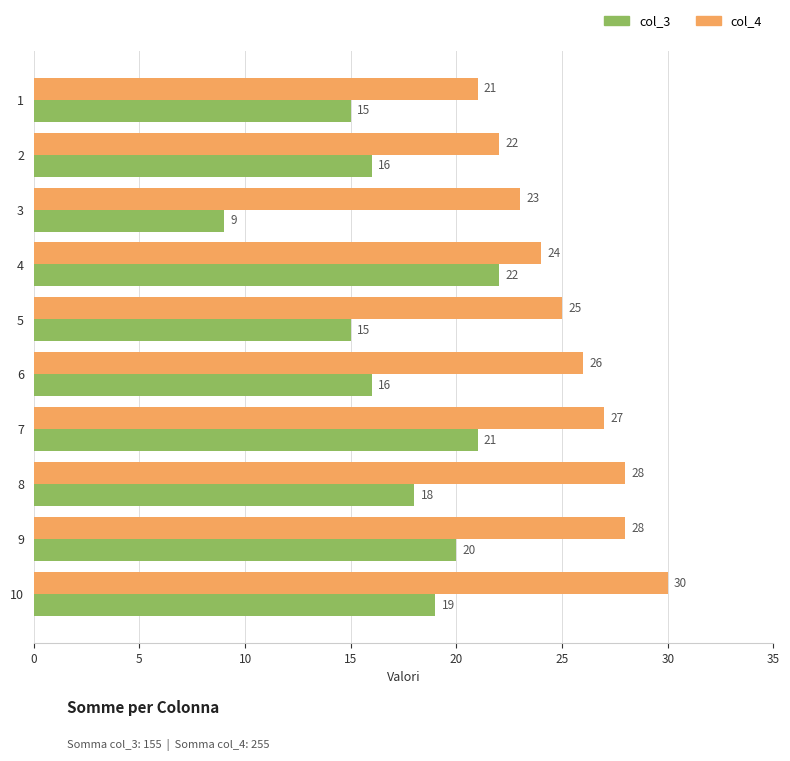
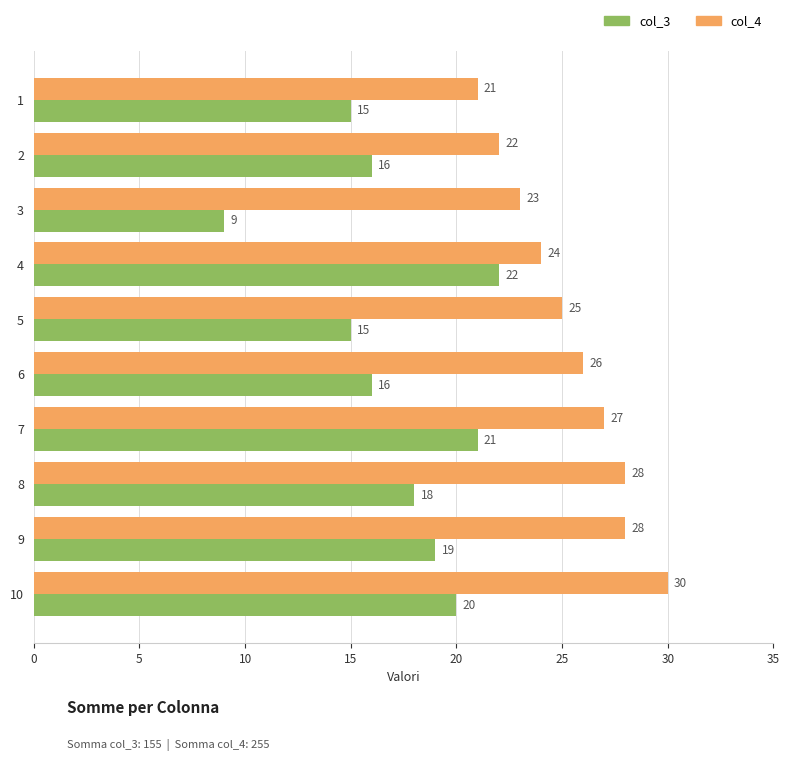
  {
    "col_3": {
      "1": 15,
      "2": 16,
      "3": 9,
      "4": 22,
      "5": 15,
      "6": 16,
      "7": 21,
      "8": 18,
-     "9": 20,
-     "10": 19
+     "9": 19,
+     "10": 20
    },
    "col_4": {
      "1": 21,
      "2": 22,
      "3": 23,
      "4": 24,
      "5": 25,
      "6": 26,
      "7": 27,
      "8": 28,
      "9": 28,
      "10": 30
    }
  }
